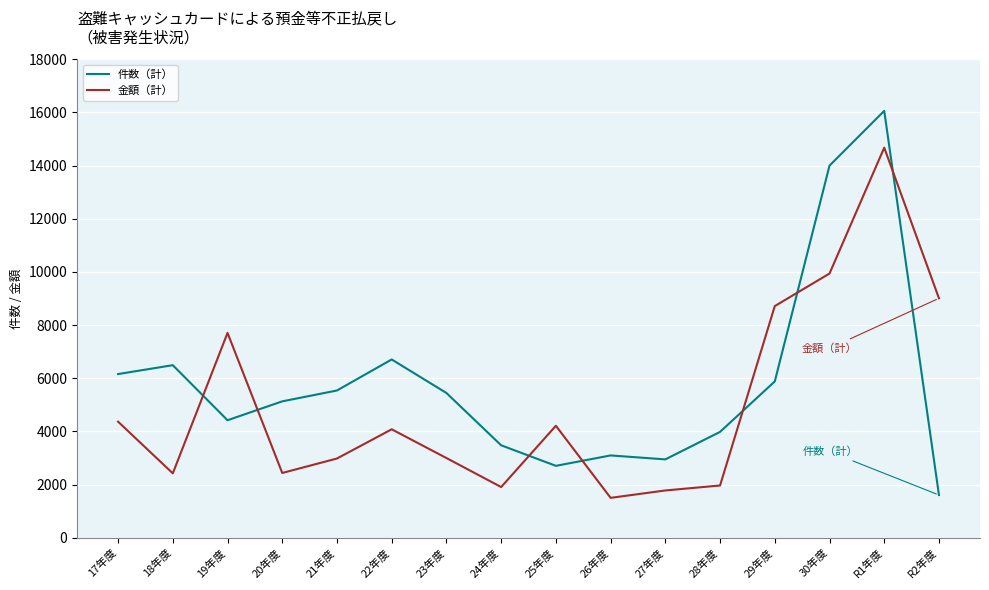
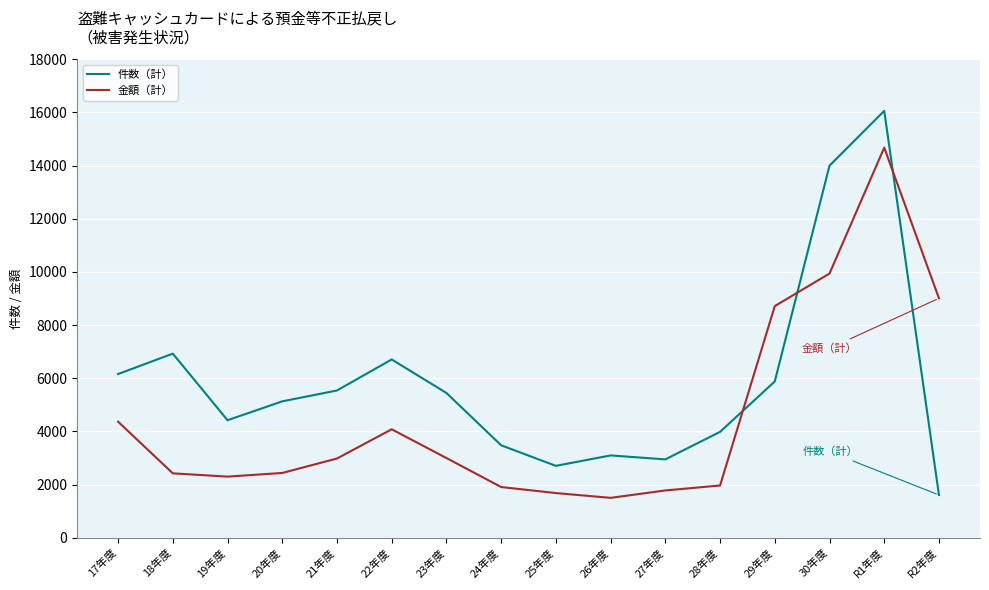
  {
    "件数（計）": {
      "17年度": 6200,
-     "18年度": 6500,
+     "18年度": 6900,
      "19年度": 4400,
      "20年度": 5100,
      "21年度": 5500,
      "22年度": 6700,
      "23年度": 5400,
      "24年度": 3500,
      "25年度": 2700,
      "26年度": 3100,
      "27年度": 2900,
      "28年度": 4000,
      "29年度": 5900,
      "30年度": 14000,
      "R1年度": 16100,
      "R2年度": 1600
    },
    "金額（計）": {
      "17年度": 4400,
      "18年度": 2400,
-     "19年度": 7700,
+     "19年度": 2300,
      "20年度": 2400,
      "21年度": 3000,
      "22年度": 4100,
      "23年度": 3000,
      "24年度": 1900,
-     "25年度": 4200,
+     "25年度": 1700,
      "26年度": 1500,
      "27年度": 1800,
      "28年度": 2000,
      "29年度": 8700,
      "30年度": 9900,
      "R1年度": 14700,
      "R2年度": 9000
    }
  }
